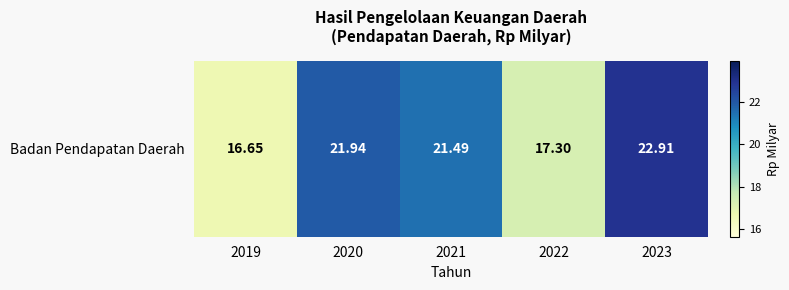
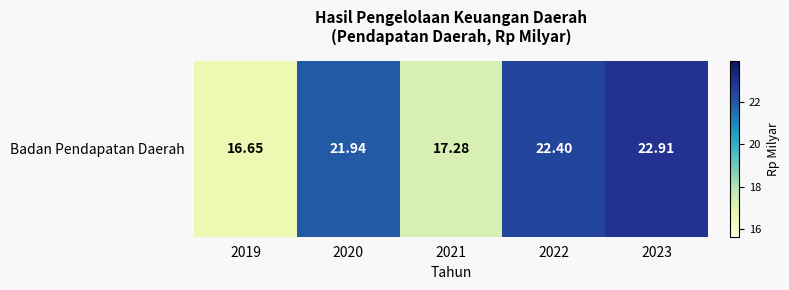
  {
    "Badan Pendapatan Daerah": {
      "2019": 16.65,
      "2020": 21.94,
-     "2021": 21.49,
-     "2022": 17.30,
+     "2021": 17.28,
+     "2022": 22.40,
      "2023": 22.91
    }
  }
